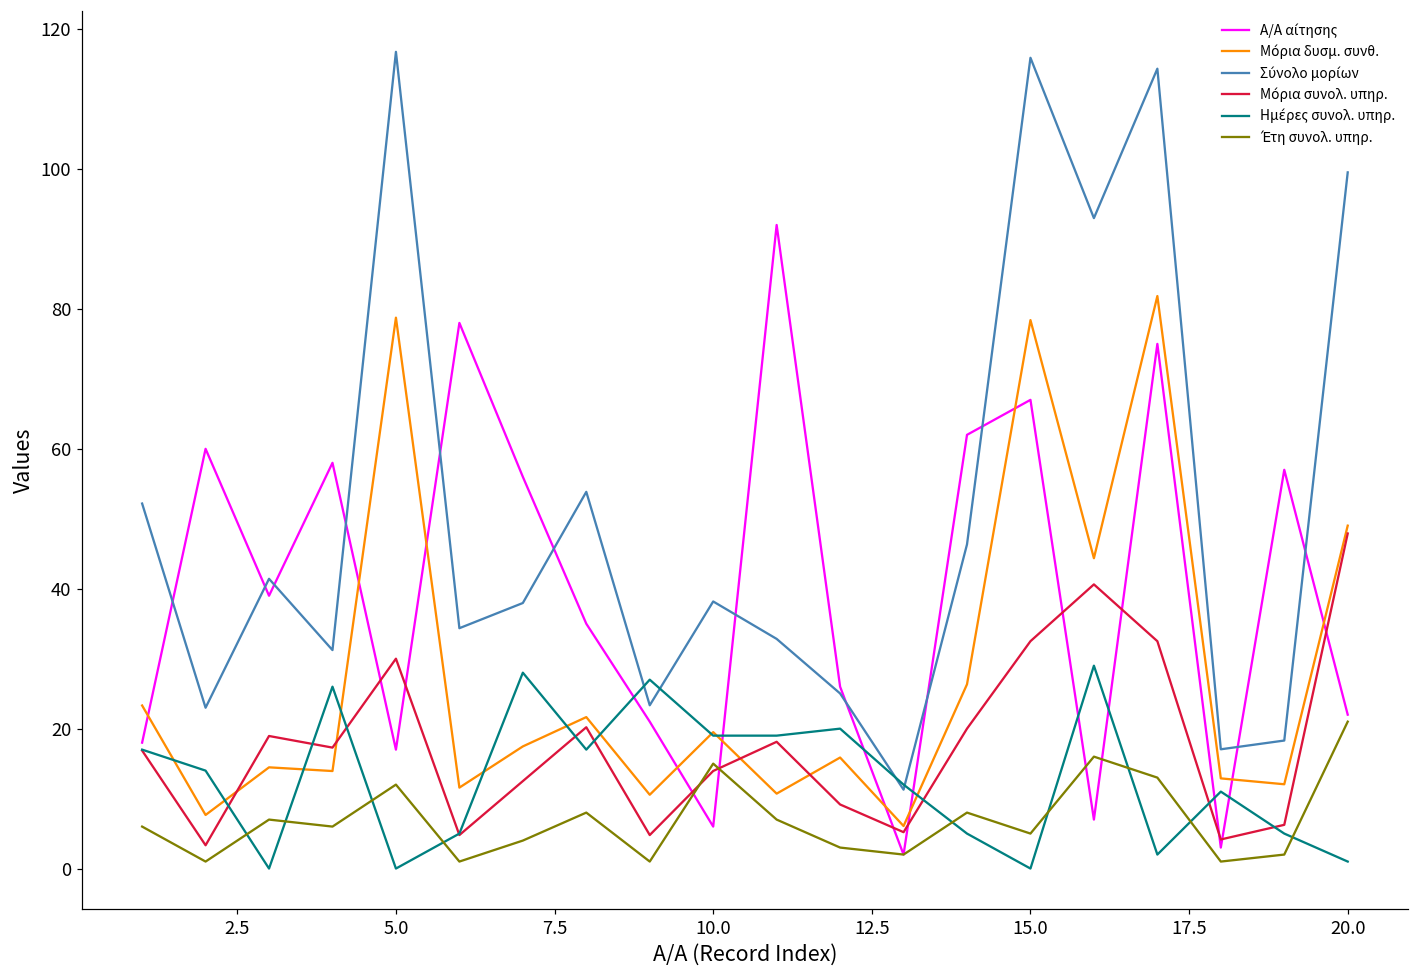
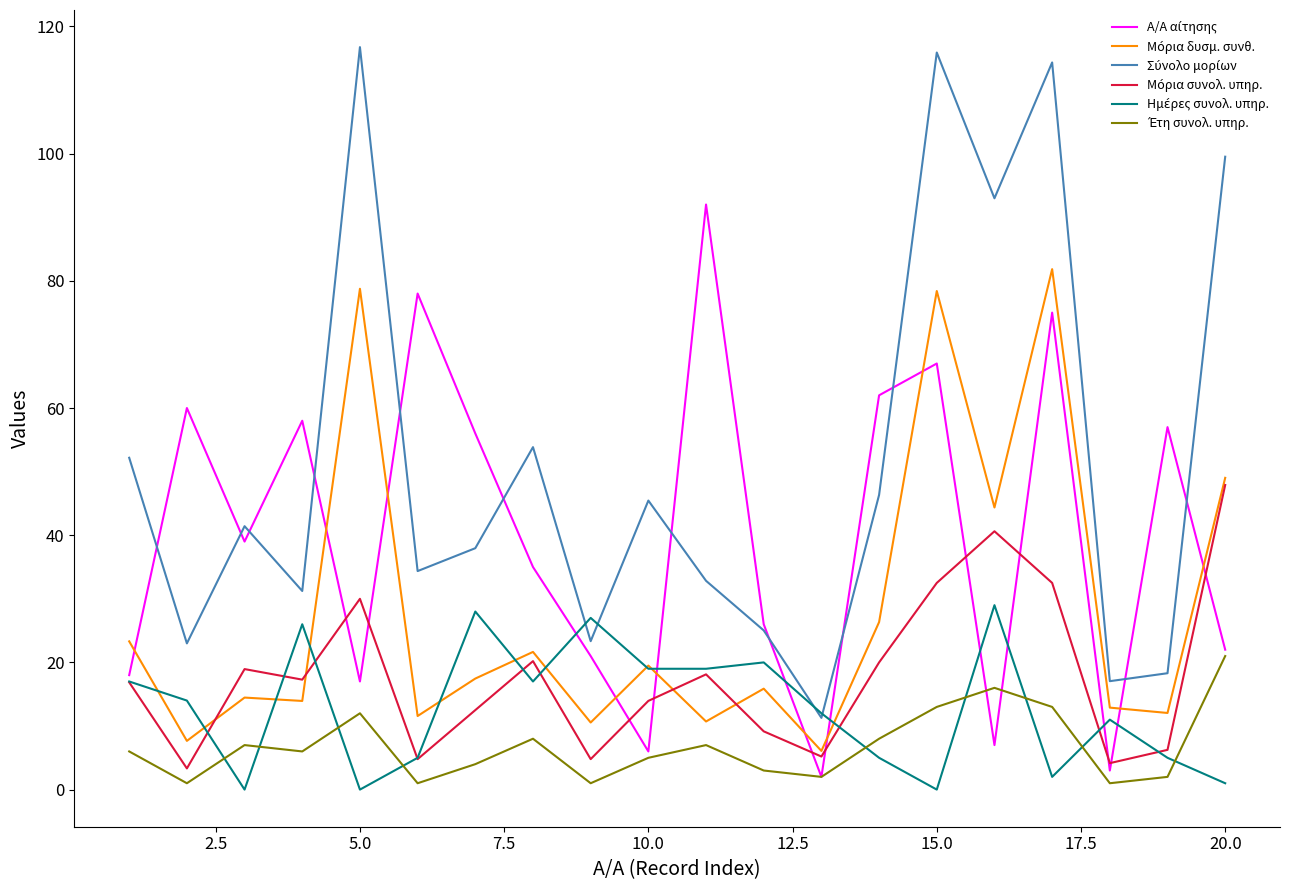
  {
    "Α/Α αίτησης": {
      "5.0": 17,
      "10.0": 6,
      "15.0": 67,
      "20.0": 22
    },
    "Μόρια δυσμ. συνθ.": {
      "5.0": 79,
      "10.0": 20,
      "15.0": 78,
      "20.0": 49
    },
    "Σύνολο μορίων": {
      "5.0": 117,
-     "10.0": 38,
+     "10.0": 45,
      "15.0": 116,
      "20.0": 100
    },
    "Μόρια συνολ. υπηρ.": {
      "5.0": 30,
      "10.0": 14,
      "15.0": 33,
      "20.0": 48
    },
    "Ημέρες συνολ. υπηρ.": {
      "5.0": 0,
      "10.0": 19,
      "15.0": 0,
      "20.0": 1
    },
    "Έτη συνολ. υπηρ.": {
      "5.0": 12,
-     "10.0": 15,
-     "15.0": 5,
+     "10.0": 5,
+     "15.0": 13,
      "20.0": 21
    }
  }
